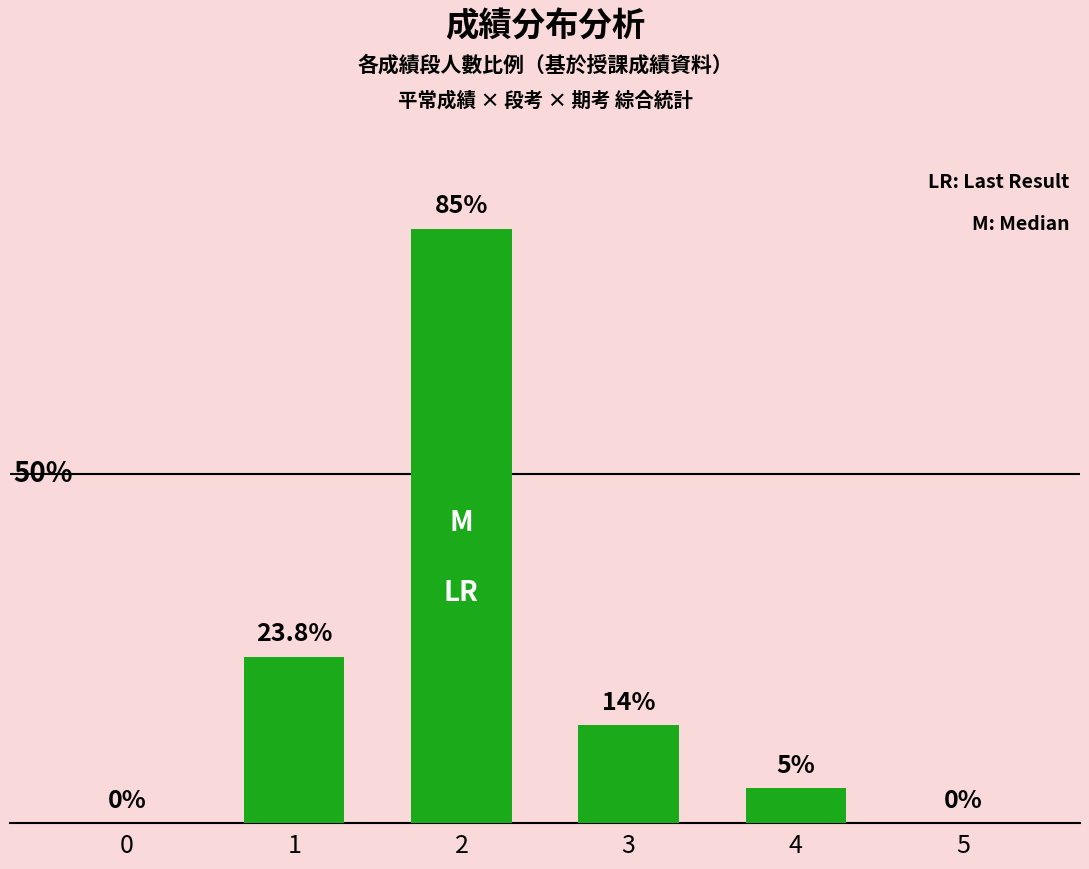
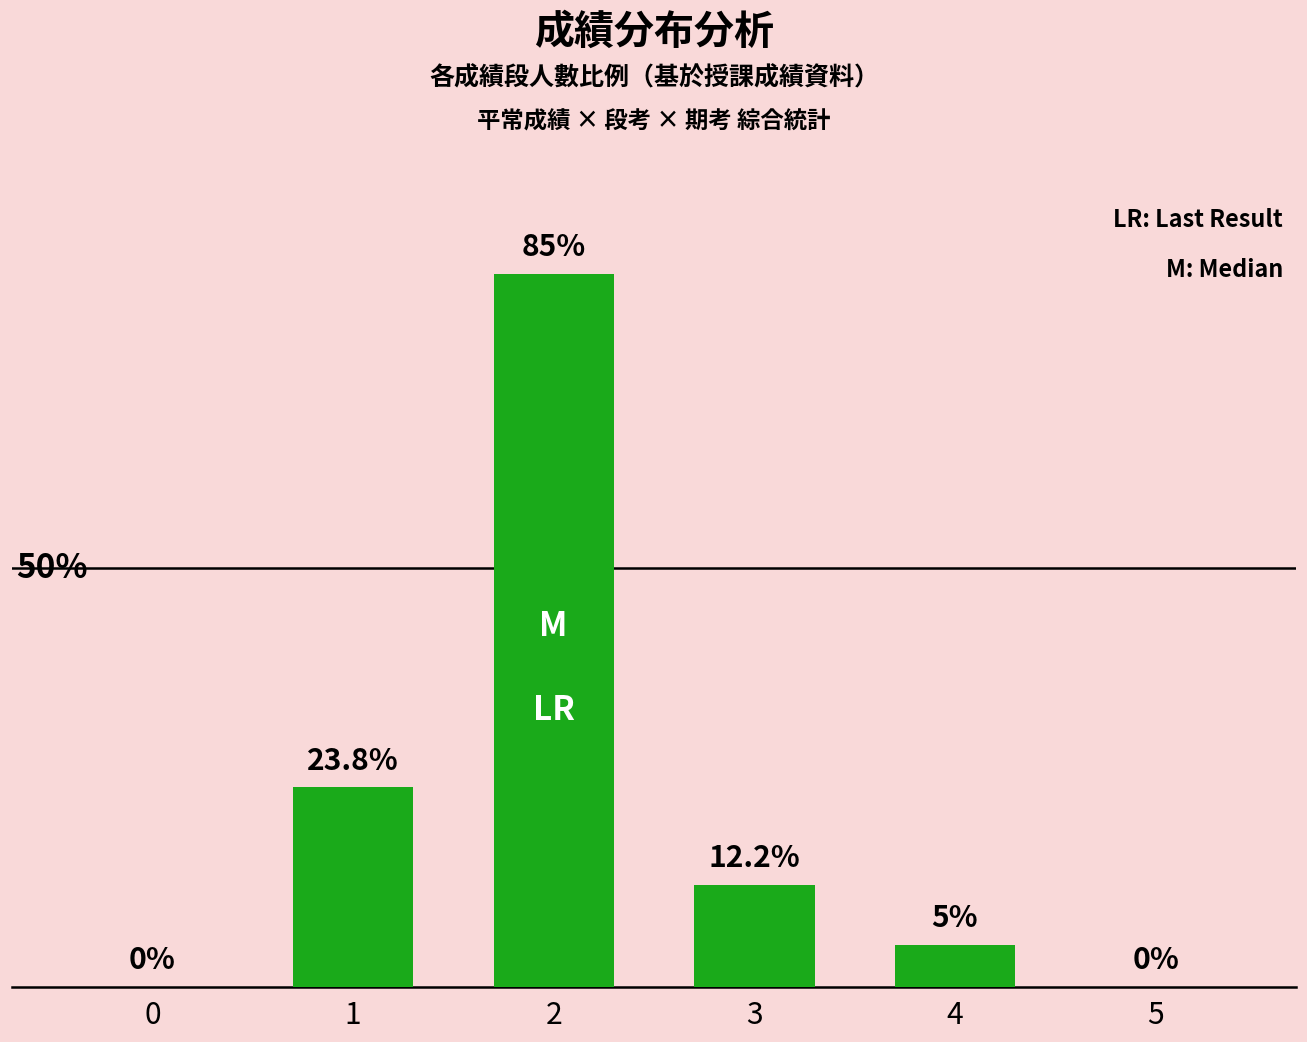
  {
    "0": "0%",
    "1": "23.8%",
    "2": "85%",
-   "3": "14%",
+   "3": "12.2%",
    "4": "5%",
    "5": "0%"
  }
